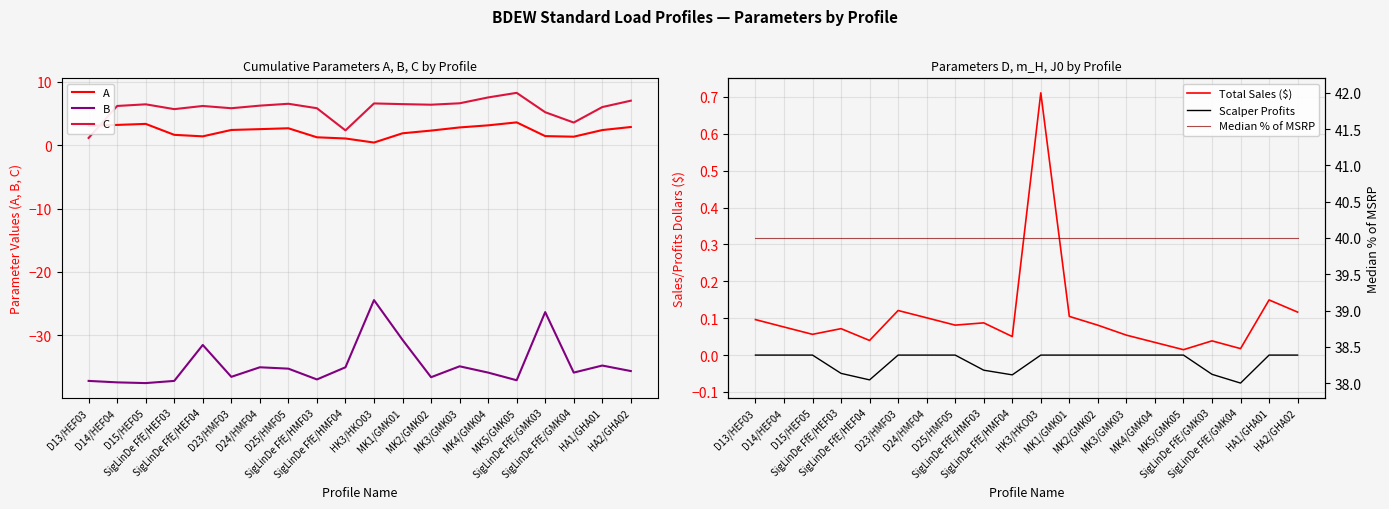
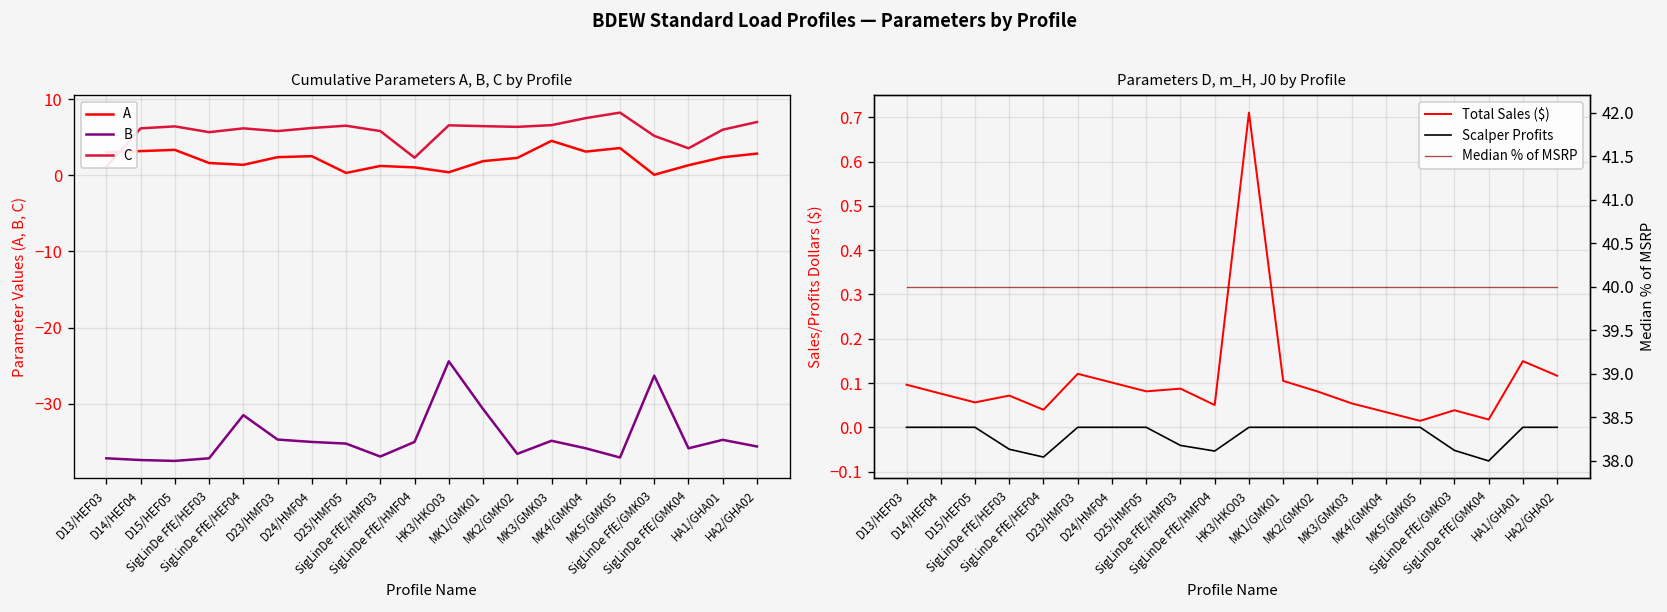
  {
    "Cumulative Parameters A, B, C by Profile": {
      "A": {
        "D14/HEF04": 3,
        "D15/HEF05": 3,
        "SigLinDe FfE/HEF03": 2,
        "SigLinDe FfE/HEF04": 1,
        "D23/HMF03": 2,
        "D24/HMF04": 3,
-       "D25/HMF05": 3,
+       "D25/HMF05": 0,
        "SigLinDe FfE/HMF03": 1,
        "SigLinDe FfE/HMF04": 1,
        "HK3/HKO03": 0,
        "MK1/GMK01": 2,
        "MK2/GMK02": 2,
-       "MK3/GMK03": 3,
+       "MK3/GMK03": 5,
        "MK4/GMK04": 3,
        "MK5/GMK05": 4,
-       "SigLinDe FfE/GMK03": 1,
+       "SigLinDe FfE/GMK03": 0,
        "SigLinDe FfE/GMK04": 1,
        "HA1/GHA01": 2,
        "HA2/GHA02": 3
      },
      "B": {
        "D13/HEF03": -37,
        "D14/HEF04": -37,
        "D15/HEF05": -38,
        "SigLinDe FfE/HEF03": -37,
        "SigLinDe FfE/HEF04": -32,
-       "D23/HMF03": -37,
+       "D23/HMF03": -35,
        "D24/HMF04": -35,
        "D25/HMF05": -35,
        "SigLinDe FfE/HMF03": -37,
        "SigLinDe FfE/HMF04": -35,
        "HK3/HKO03": -24,
        "MK1/GMK01": -31,
        "MK2/GMK02": -37,
        "MK3/GMK03": -35,
        "MK4/GMK04": -36,
        "MK5/GMK05": -37,
        "SigLinDe FfE/GMK03": -26,
        "SigLinDe FfE/GMK04": -36,
        "HA1/GHA01": -35,
        "HA2/GHA02": -36
      },
      "C": {
        "D13/HEF03": 1,
        "D14/HEF04": 6,
        "D15/HEF05": 6,
        "SigLinDe FfE/HEF03": 6,
        "SigLinDe FfE/HEF04": 6,
        "D23/HMF03": 6,
        "D24/HMF04": 6,
        "D25/HMF05": 7,
        "SigLinDe FfE/HMF03": 6,
        "SigLinDe FfE/HMF04": 2,
        "HK3/HKO03": 7,
        "MK1/GMK01": 6,
        "MK2/GMK02": 6,
        "MK3/GMK03": 7,
        "MK4/GMK04": 8,
        "MK5/GMK05": 8,
        "SigLinDe FfE/GMK03": 5,
        "SigLinDe FfE/GMK04": 4,
        "HA1/GHA01": 6,
        "HA2/GHA02": 7
      }
    }
  }
